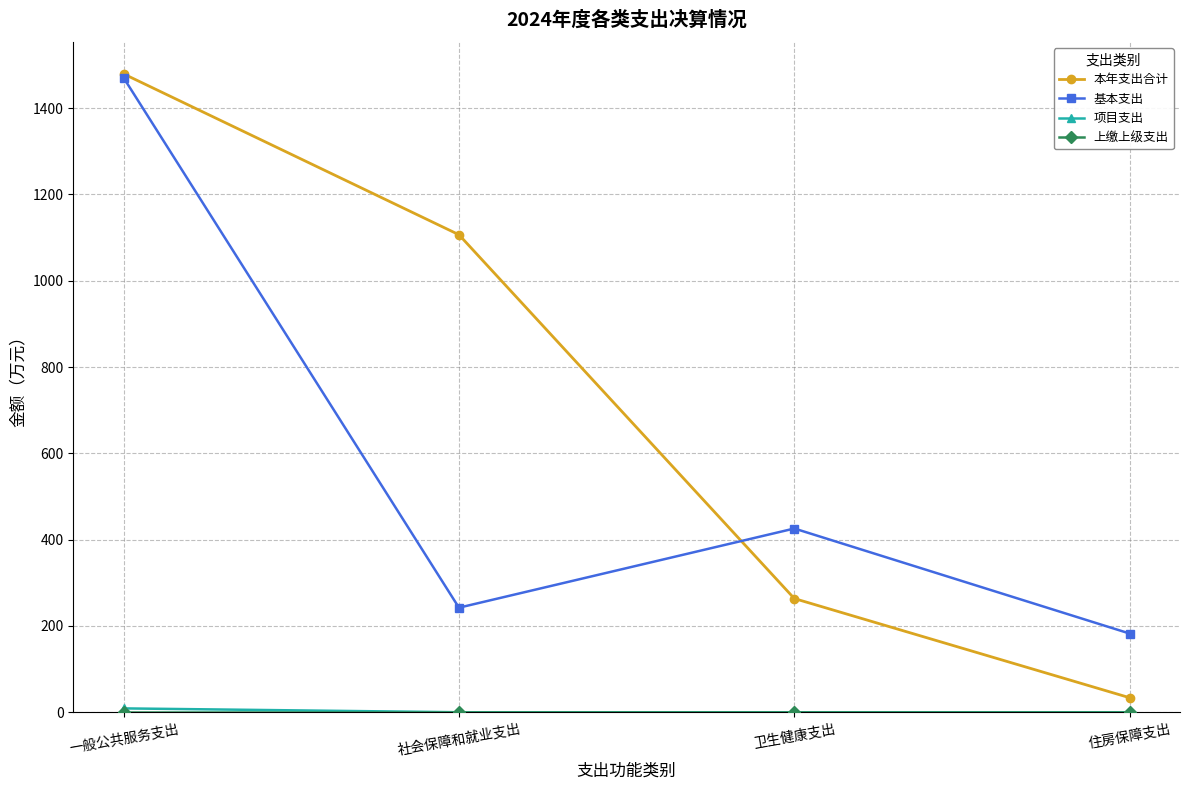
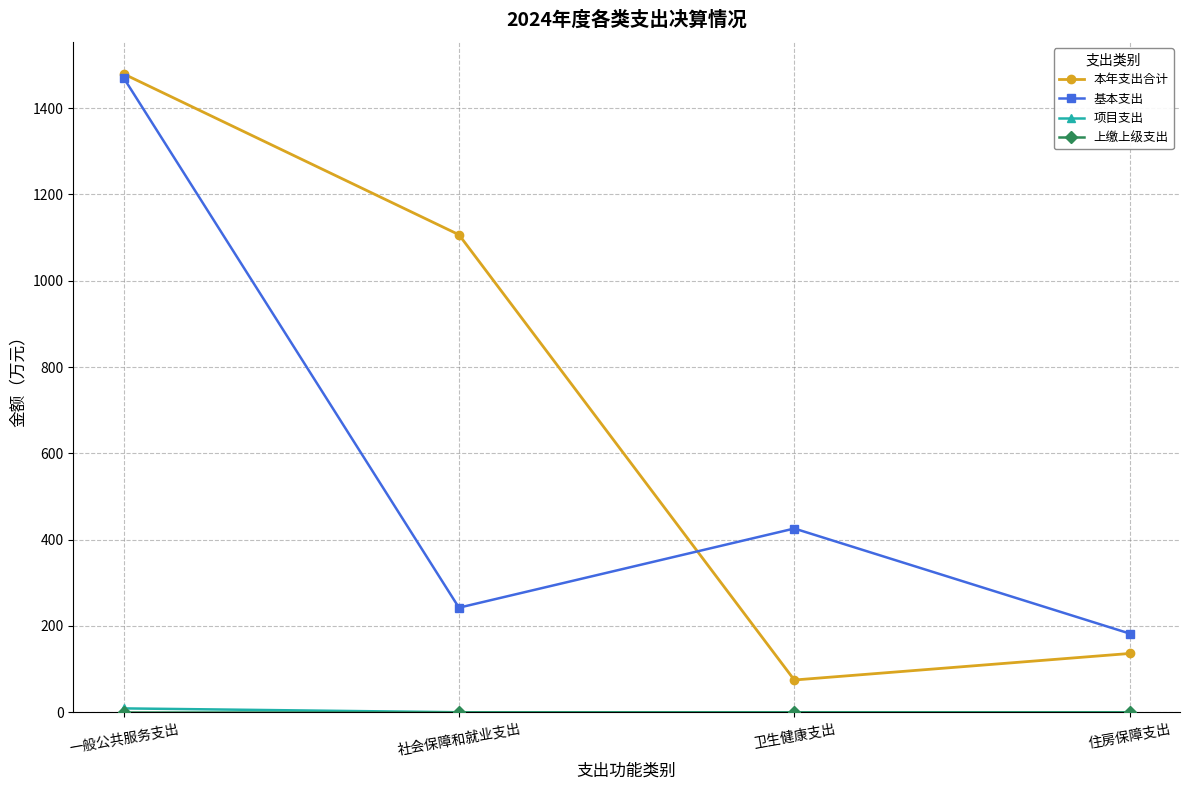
  {
    "本年支出合计": {
      "一般公共服务支出": 1480,
      "社会保障和就业支出": 1110,
-     "卫生健康支出": 260,
-     "住房保障支出": 30
+     "卫生健康支出": 70,
+     "住房保障支出": 140
    },
    "基本支出": {
      "一般公共服务支出": 1470,
      "社会保障和就业支出": 240,
      "卫生健康支出": 430,
      "住房保障支出": 180
    },
    "项目支出": {
      "一般公共服务支出": 10
    },
    "上缴上级支出": {
      "一般公共服务支出": 0
    }
  }
